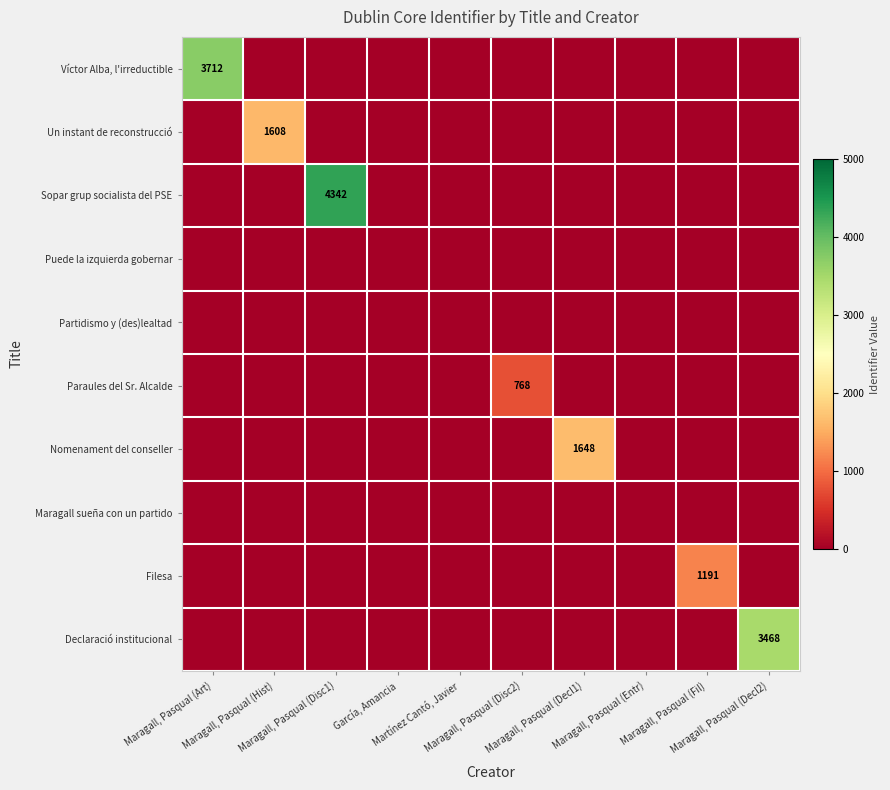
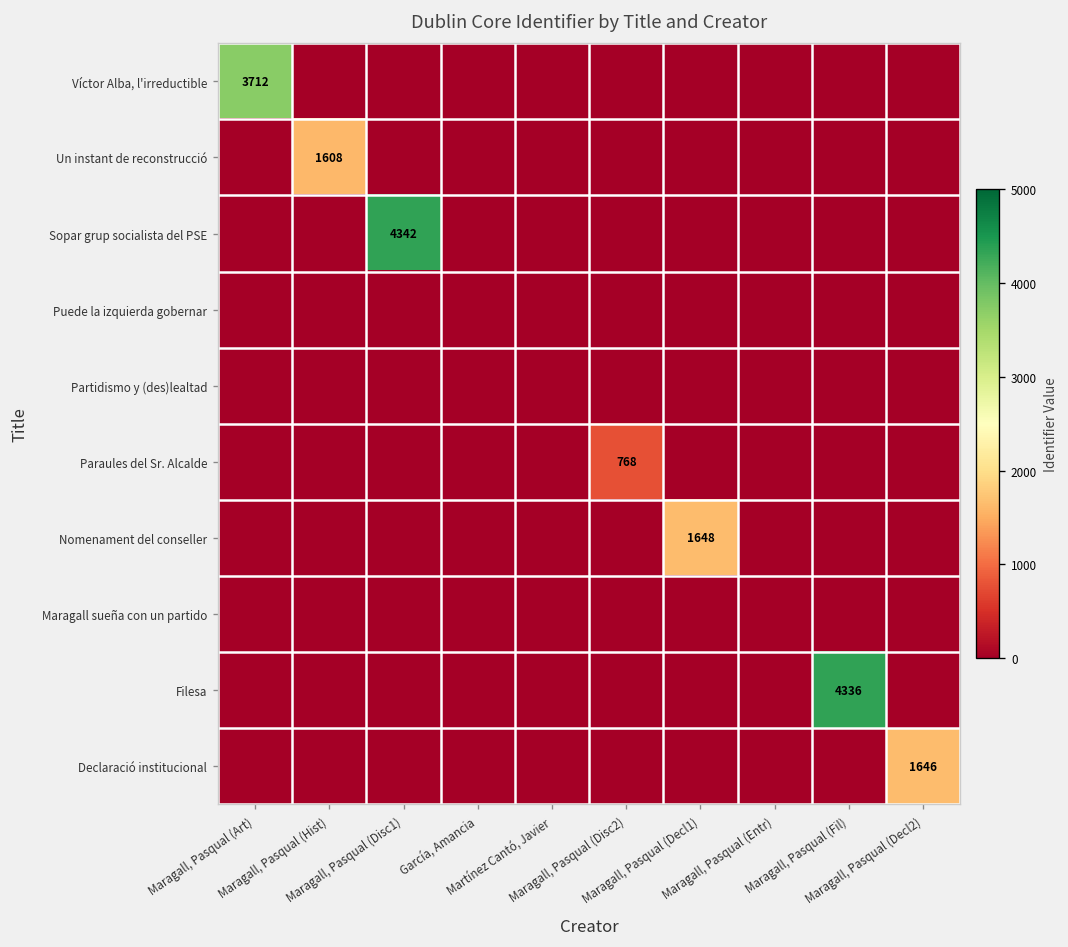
  {
    "Víctor Alba, l'irreductible": {
      "Maragall, Pasqual (Art)": 3712
    },
    "Un instant de reconstrucció": {
      "Maragall, Pasqual (Hist)": 1608
    },
    "Sopar grup socialista del PSE": {
      "Maragall, Pasqual (Disc1)": 4342
    },
    "Paraules del Sr. Alcalde": {
      "Maragall, Pasqual (Disc2)": 768
    },
    "Nomenament del conseller": {
      "Maragall, Pasqual (Decl1)": 1648
    },
    "Filesa": {
-     "Maragall, Pasqual (Fil)": 1191
+     "Maragall, Pasqual (Fil)": 4336
    },
    "Declaració institucional": {
-     "Maragall, Pasqual (Decl2)": 3468
+     "Maragall, Pasqual (Decl2)": 1646
    }
  }
